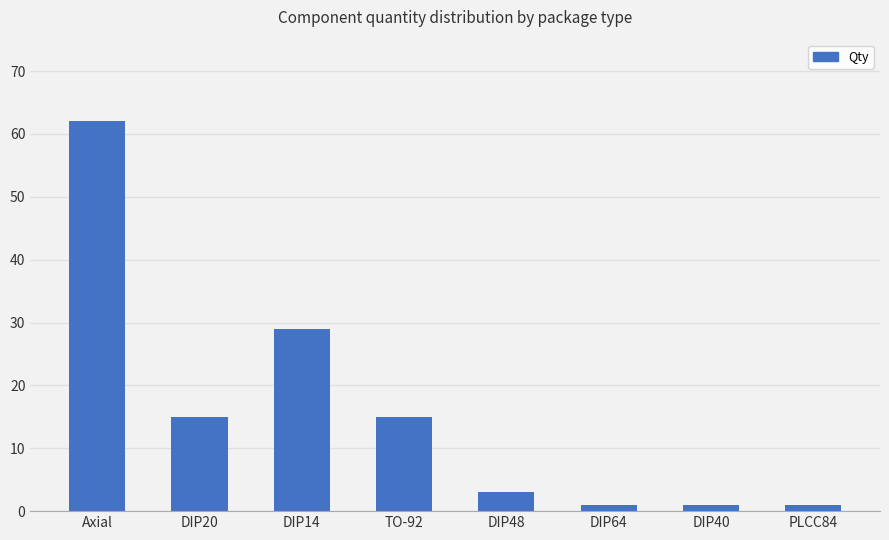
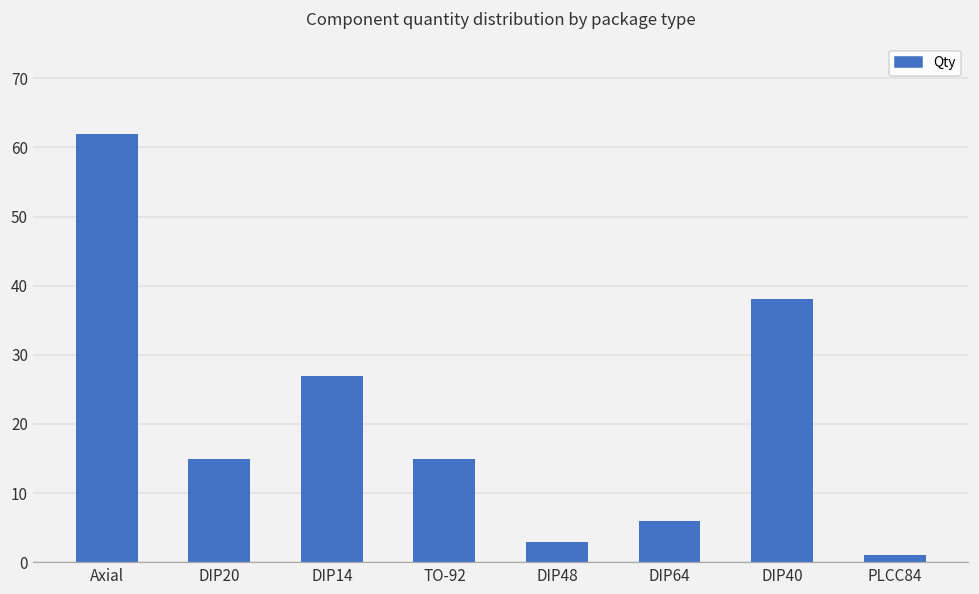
  {
    "Axial": 62,
    "DIP20": 15,
-   "DIP14": 29,
+   "DIP14": 27,
    "TO-92": 15,
    "DIP48": 3,
-   "DIP64": 1,
-   "DIP40": 1,
+   "DIP64": 6,
+   "DIP40": 38,
    "PLCC84": 1
  }
